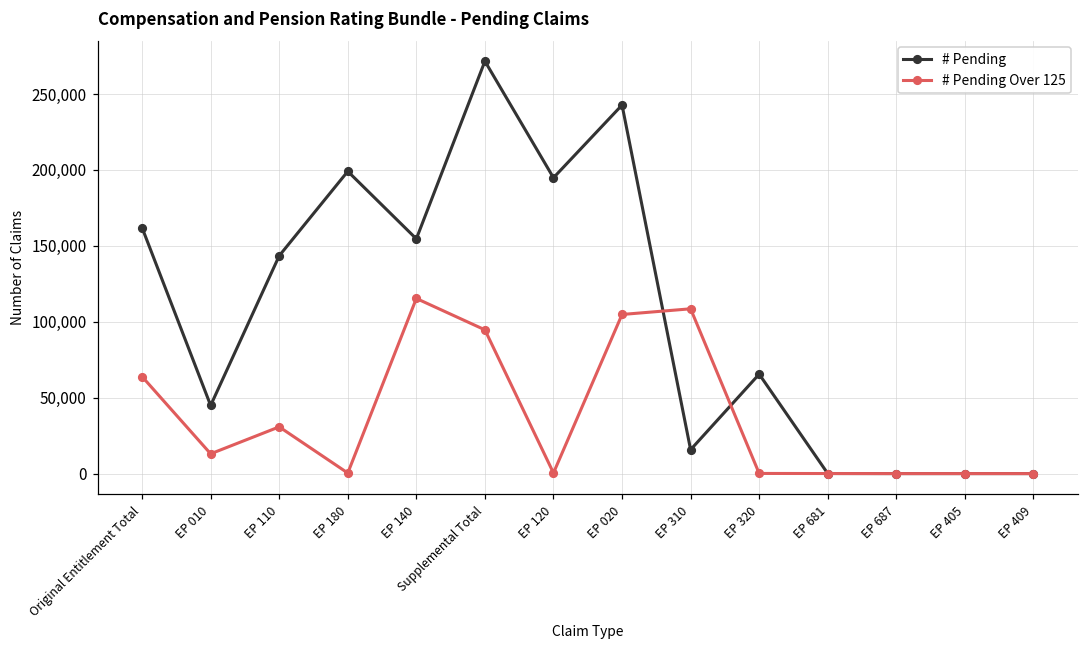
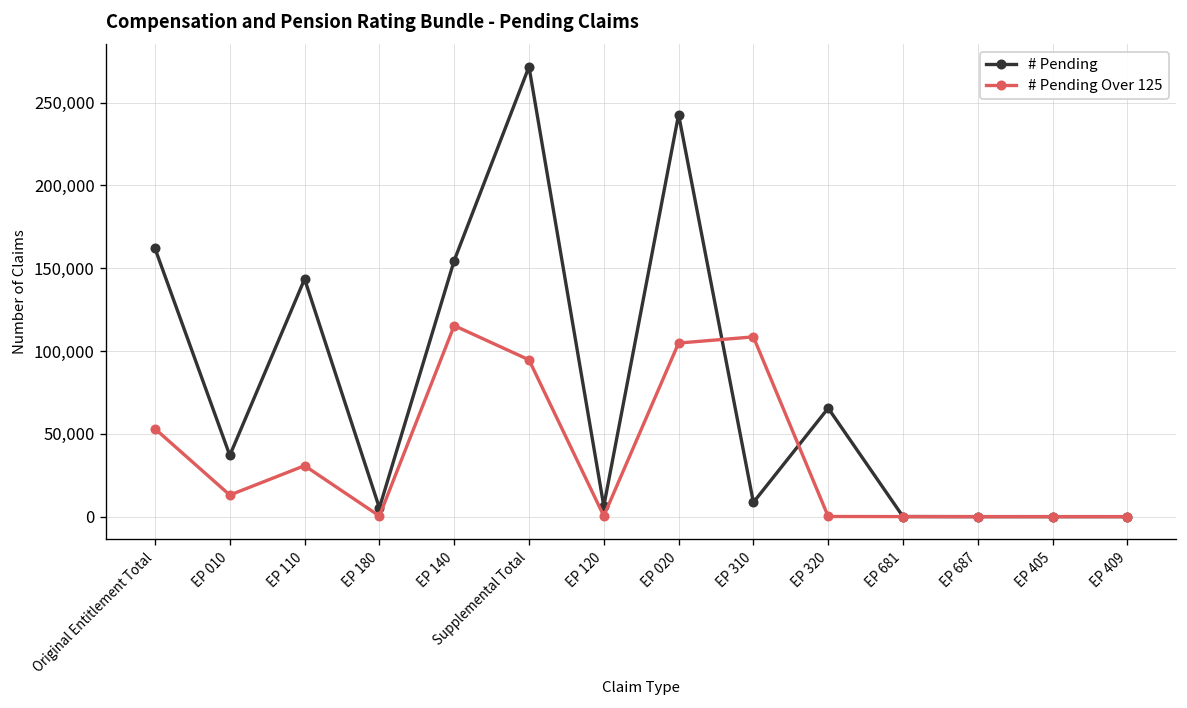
  {
    "# Pending": {
      "Original Entitlement Total": "162,000",
-     "EP 010": "45,000",
+     "EP 010": "37,000",
      "EP 110": "143,000",
-     "EP 180": "199,000",
+     "EP 180": "5,000",
      "EP 140": "155,000",
      "Supplemental Total": "272,000",
-     "EP 120": "195,000",
+     "EP 120": "6,000",
      "EP 020": "243,000",
-     "EP 310": "16,000",
+     "EP 310": "9,000",
      "EP 320": "65,000"
    },
    "# Pending Over 125": {
-     "Original Entitlement Total": "64,000",
+     "Original Entitlement Total": "53,000",
      "EP 010": "13,000",
      "EP 110": "31,000",
      "EP 180": "0",
      "EP 140": "115,000",
      "Supplemental Total": "95,000",
      "EP 120": "0",
      "EP 020": "105,000",
      "EP 310": "109,000",
      "EP 320": "0"
    }
  }
